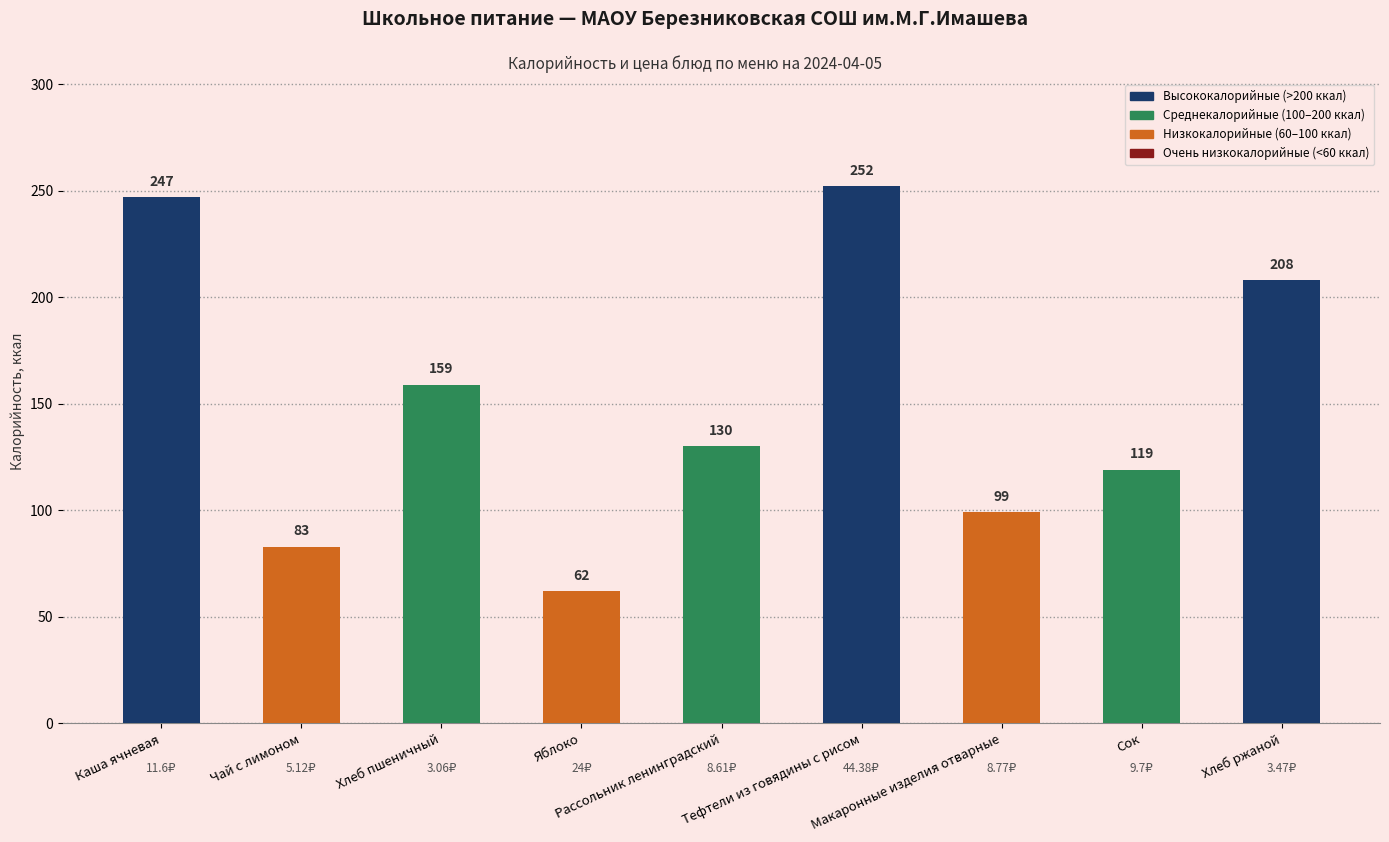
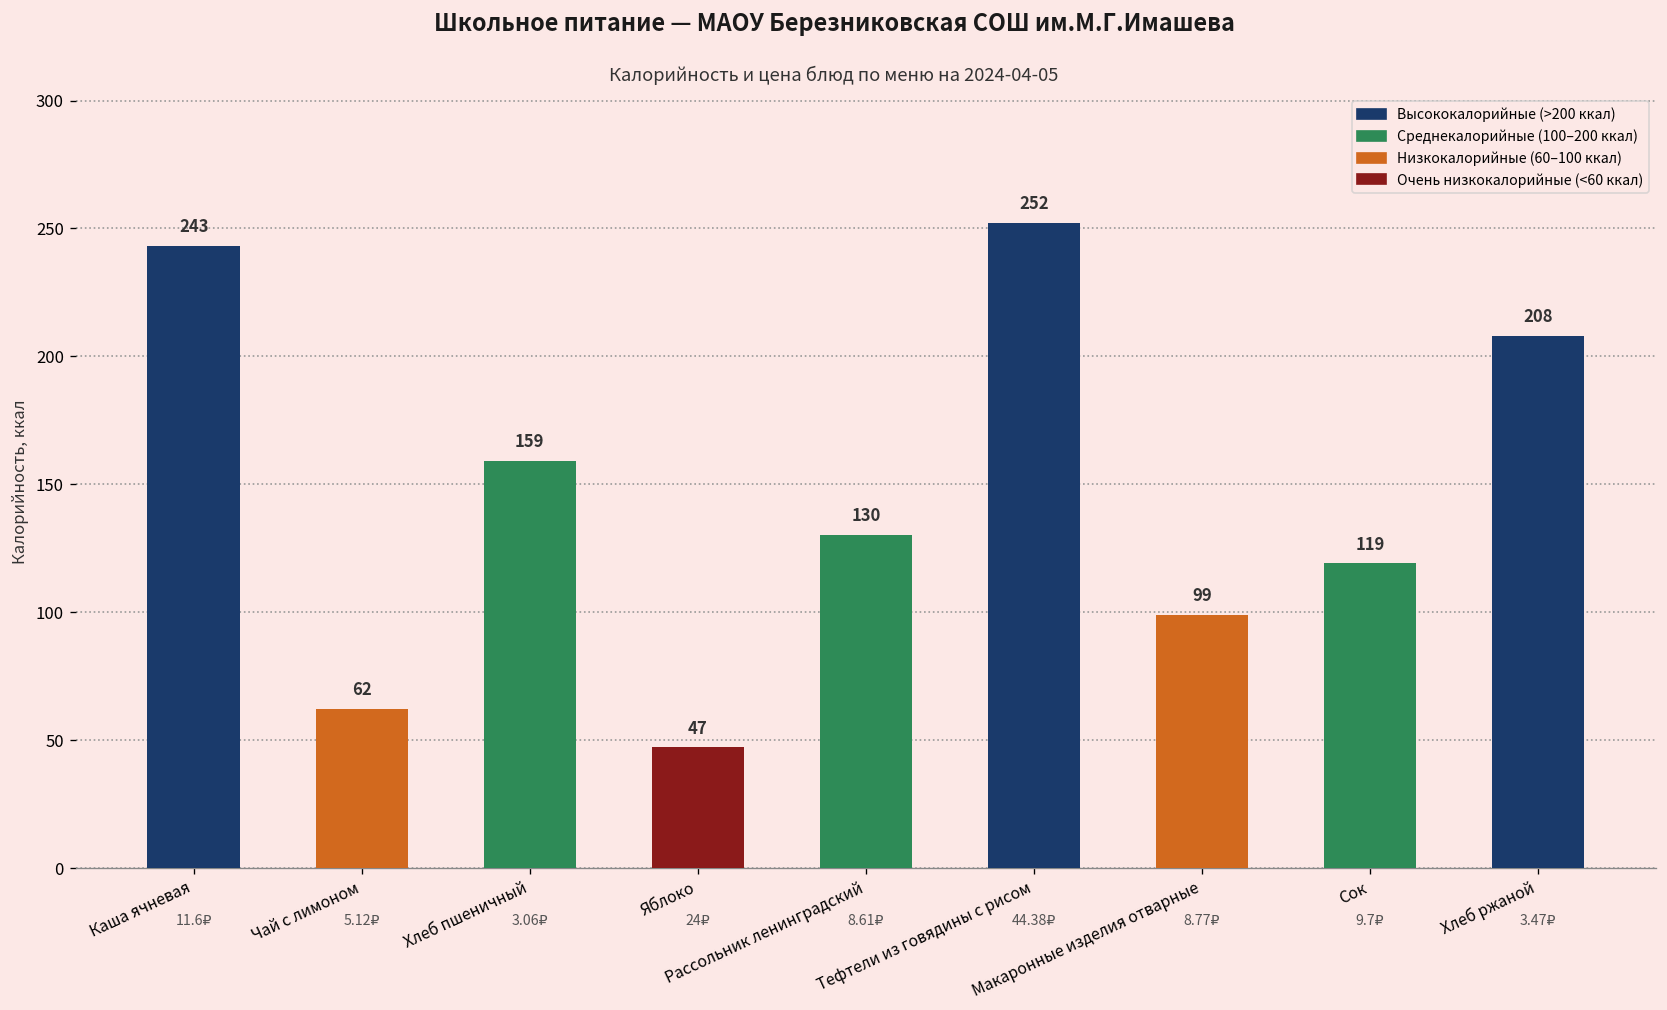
  {
-   "Каша ячневая": 247,
-   "Чай с лимоном": 83,
+   "Каша ячневая": 243,
+   "Чай с лимоном": 62,
    "Хлеб пшеничный": 159,
-   "Яблоко": 62,
+   "Яблоко": 47,
    "Рассольник ленинградский": 130,
    "Тефтели из говядины с рисом": 252,
    "Макаронные изделия отварные": 99,
    "Сок": 119,
    "Хлеб ржаной": 208
  }
